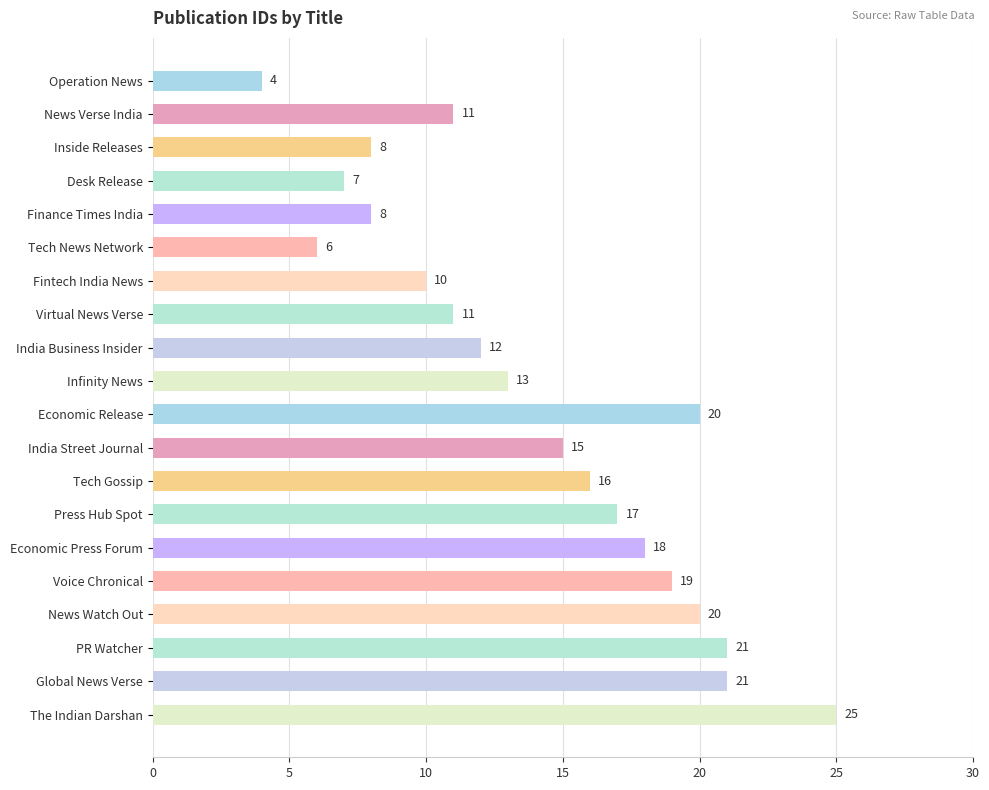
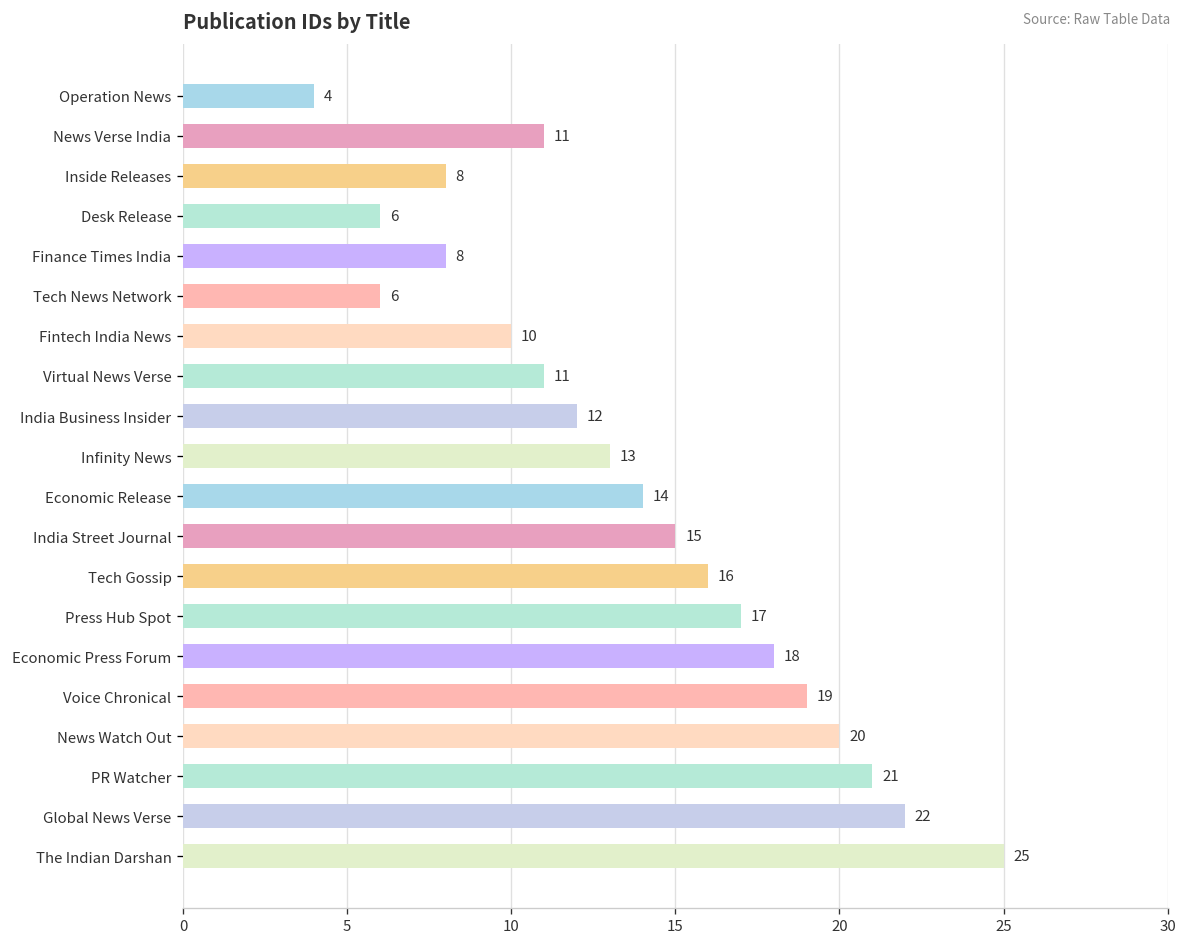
  {
    "Operation News": 4,
    "News Verse India": 11,
    "Inside Releases": 8,
-   "Desk Release": 7,
+   "Desk Release": 6,
    "Finance Times India": 8,
    "Tech News Network": 6,
    "Fintech India News": 10,
    "Virtual News Verse": 11,
    "India Business Insider": 12,
    "Infinity News": 13,
-   "Economic Release": 20,
+   "Economic Release": 14,
    "India Street Journal": 15,
    "Tech Gossip": 16,
    "Press Hub Spot": 17,
    "Economic Press Forum": 18,
    "Voice Chronical": 19,
    "News Watch Out": 20,
    "PR Watcher": 21,
-   "Global News Verse": 21,
+   "Global News Verse": 22,
    "The Indian Darshan": 25
  }
